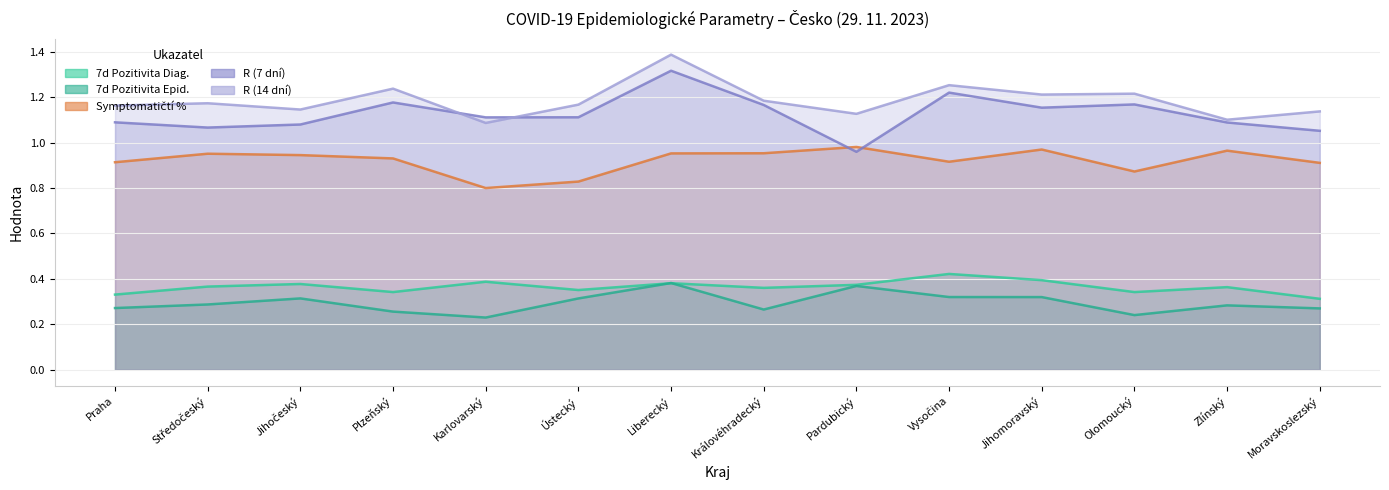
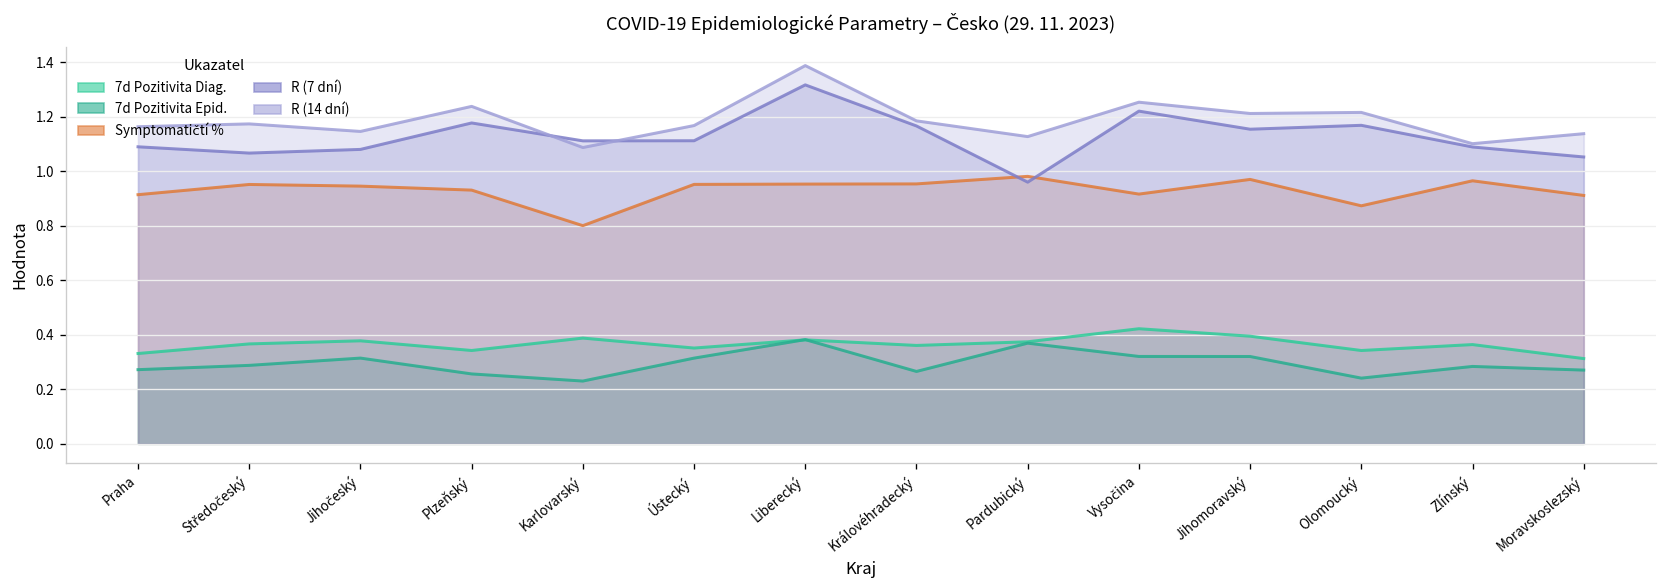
  {
    "Symptomatičtí %": {
      "Praha": 0.91,
      "Středočeský": 0.95,
      "Jihočeský": 0.95,
      "Plzeňský": 0.93,
      "Karlovarský": 0.80,
-     "Ústecký": 0.83,
+     "Ústecký": 0.95,
      "Liberecký": 0.95,
      "Královéhradecký": 0.95,
      "Pardubický": 0.98,
      "Vysočina": 0.92,
      "Jihomoravský": 0.97,
      "Olomoucký": 0.87,
      "Zlínský": 0.96,
      "Moravskoslezský": 0.91
    }
  }
